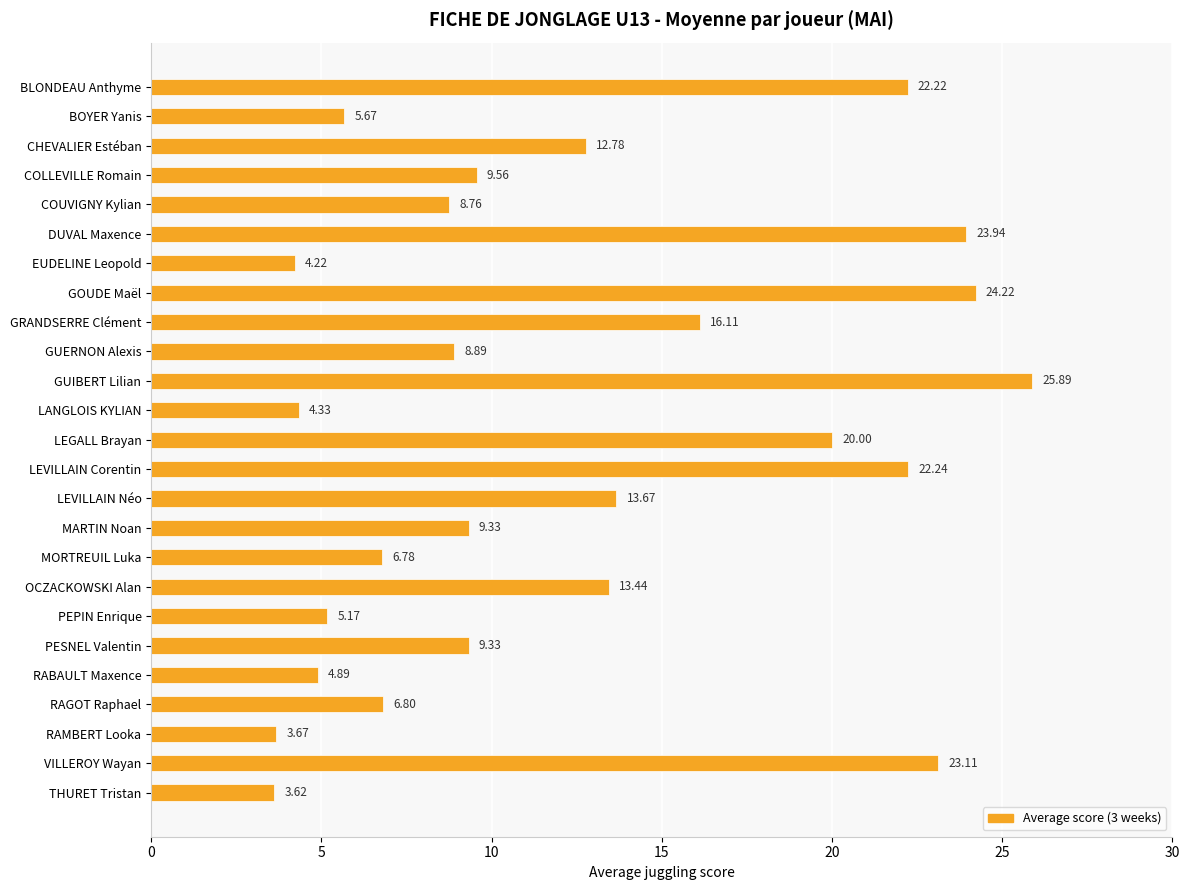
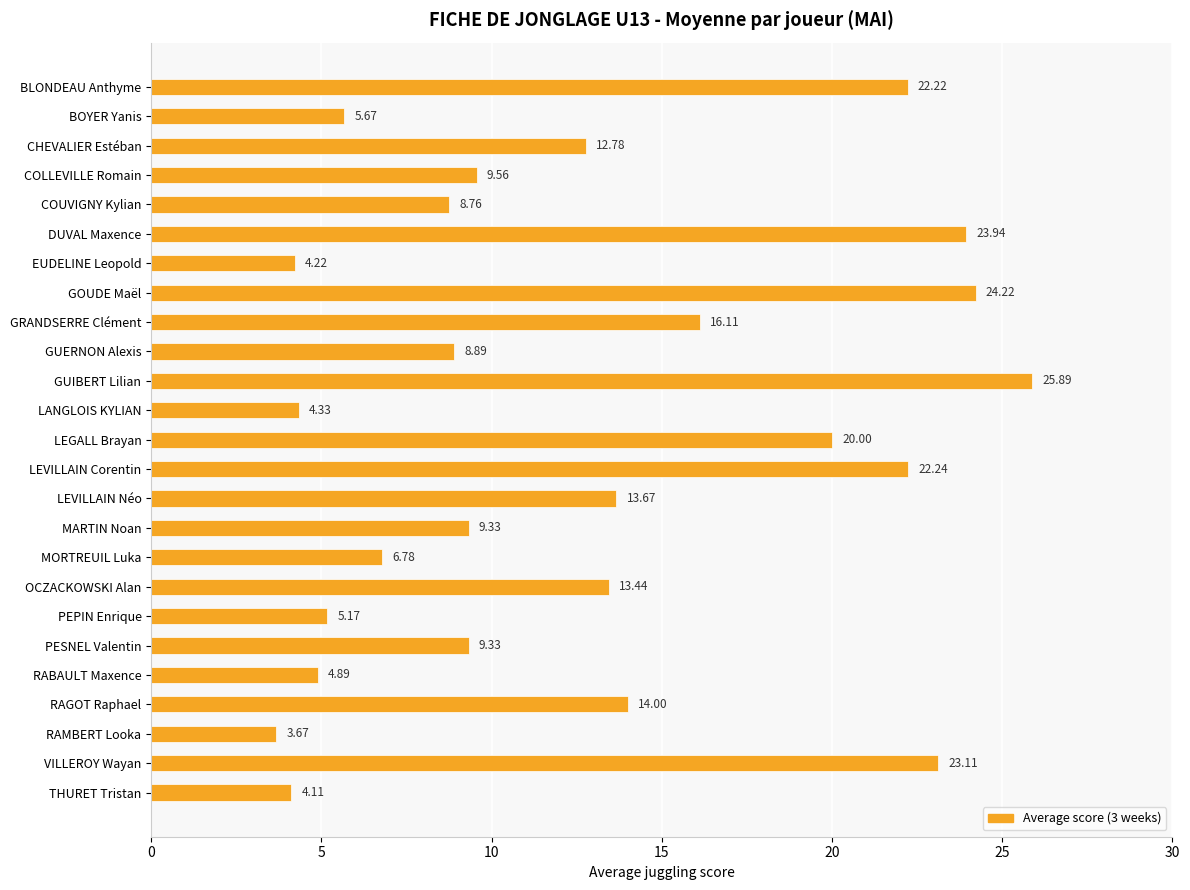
  {
    "BLONDEAU Anthyme": 22.22,
    "BOYER Yanis": 5.67,
    "CHEVALIER Estéban": 12.78,
    "COLLEVILLE Romain": 9.56,
    "COUVIGNY Kylian": 8.76,
    "DUVAL Maxence": 23.94,
    "EUDELINE Leopold": 4.22,
    "GOUDE Maël": 24.22,
    "GRANDSERRE Clément": 16.11,
    "GUERNON Alexis": 8.89,
    "GUIBERT Lilian": 25.89,
    "LANGLOIS KYLIAN": 4.33,
    "LEGALL Brayan": 20.00,
    "LEVILLAIN Corentin": 22.24,
    "LEVILLAIN Néo": 13.67,
    "MARTIN Noan": 9.33,
    "MORTREUIL Luka": 6.78,
    "OCZACKOWSKI Alan": 13.44,
    "PEPIN Enrique": 5.17,
    "PESNEL Valentin": 9.33,
    "RABAULT Maxence": 4.89,
-   "RAGOT Raphael": 6.80,
+   "RAGOT Raphael": 14.00,
    "RAMBERT Looka": 3.67,
    "VILLEROY Wayan": 23.11,
-   "THURET Tristan": 3.62
+   "THURET Tristan": 4.11
  }
